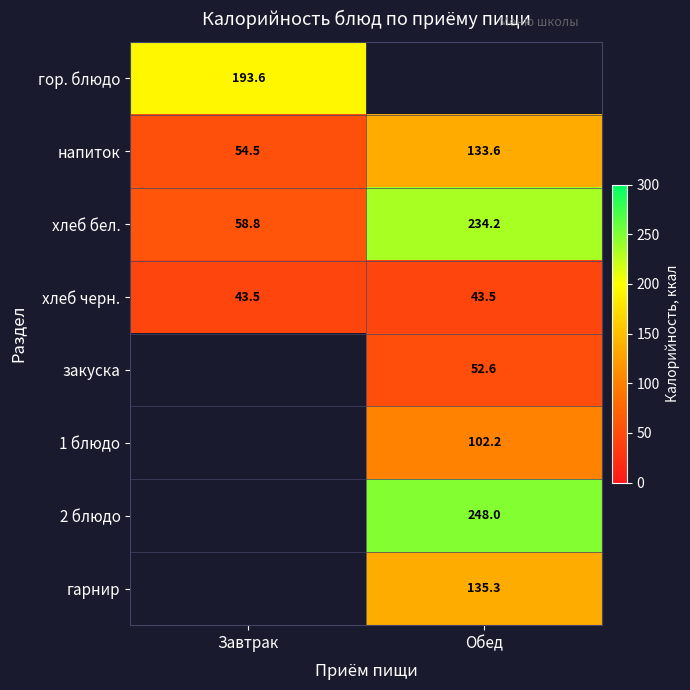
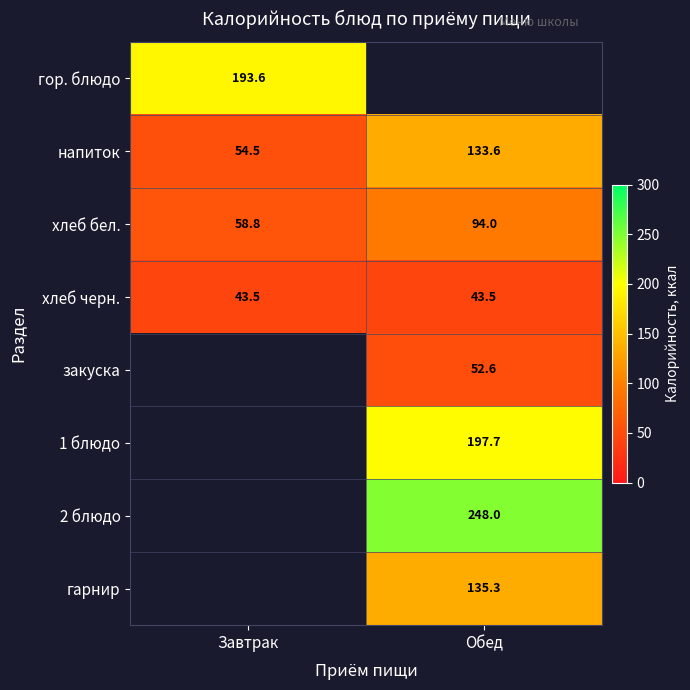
  {
    "гор. блюдо": {
      "Завтрак": 193.6
    },
    "напиток": {
      "Завтрак": 54.5,
      "Обед": 133.6
    },
    "хлеб бел.": {
      "Завтрак": 58.8,
-     "Обед": 234.2
+     "Обед": 94.0
    },
    "хлеб черн.": {
      "Завтрак": 43.5,
      "Обед": 43.5
    },
    "закуска": {
      "Обед": 52.6
    },
    "1 блюдо": {
-     "Обед": 102.2
+     "Обед": 197.7
    },
    "2 блюдо": {
      "Обед": 248.0
    },
    "гарнир": {
      "Обед": 135.3
    }
  }
